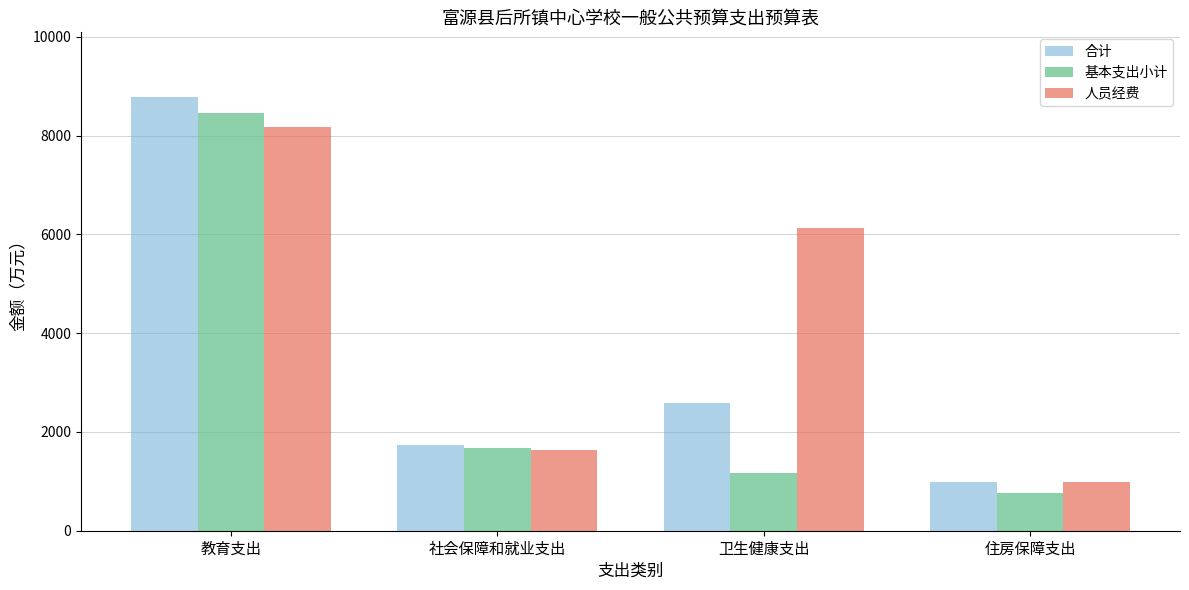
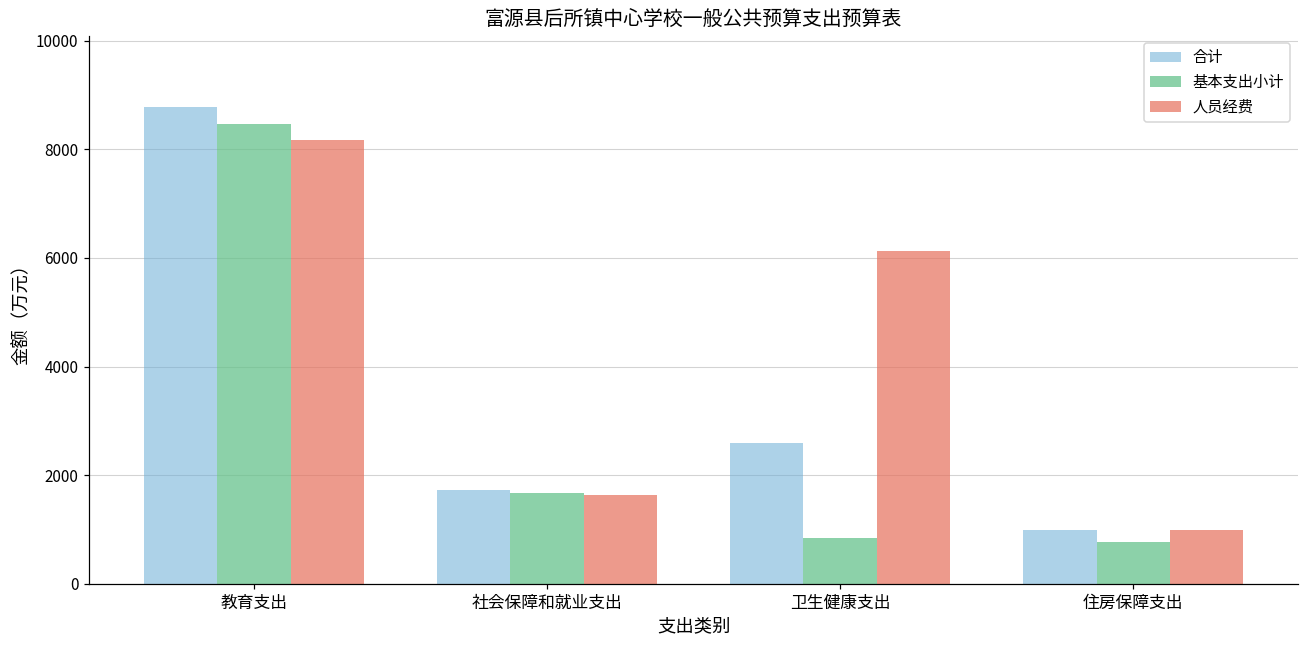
  {
    "合计": {
      "教育支出": 8800,
      "社会保障和就业支出": 1700,
      "卫生健康支出": 2600,
      "住房保障支出": 1000
    },
    "基本支出小计": {
      "教育支出": 8500,
      "社会保障和就业支出": 1700,
-     "卫生健康支出": 1200,
+     "卫生健康支出": 900,
      "住房保障支出": 800
    },
    "人员经费": {
      "教育支出": 8200,
      "社会保障和就业支出": 1600,
      "卫生健康支出": 6100,
      "住房保障支出": 1000
    }
  }
